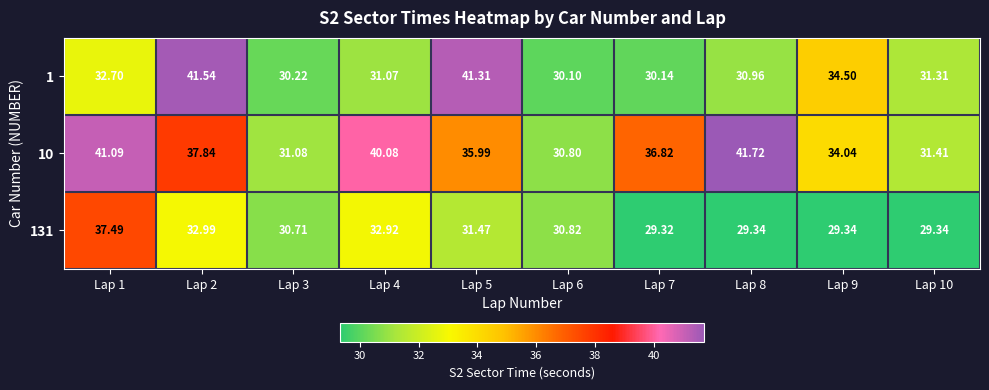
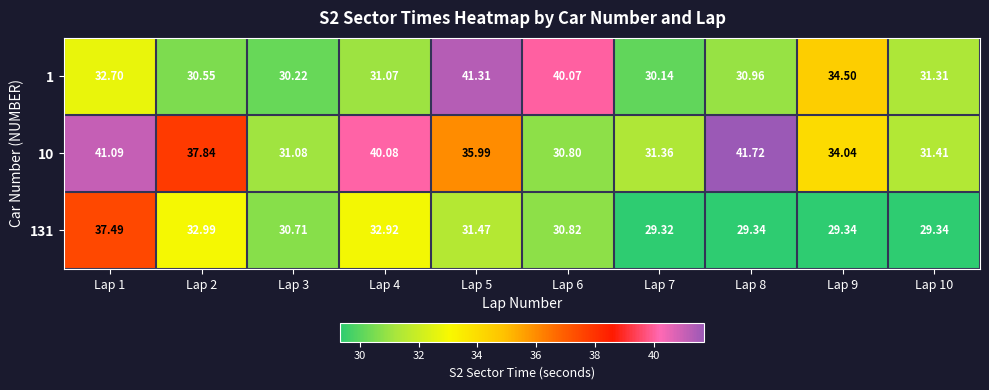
  {
    "1": {
      "Lap 1": 32.70,
-     "Lap 2": 41.54,
+     "Lap 2": 30.55,
      "Lap 3": 30.22,
      "Lap 4": 31.07,
      "Lap 5": 41.31,
-     "Lap 6": 30.10,
+     "Lap 6": 40.07,
      "Lap 7": 30.14,
      "Lap 8": 30.96,
      "Lap 9": 34.50,
      "Lap 10": 31.31
    },
    "10": {
      "Lap 1": 41.09,
      "Lap 2": 37.84,
      "Lap 3": 31.08,
      "Lap 4": 40.08,
      "Lap 5": 35.99,
      "Lap 6": 30.80,
-     "Lap 7": 36.82,
+     "Lap 7": 31.36,
      "Lap 8": 41.72,
      "Lap 9": 34.04,
      "Lap 10": 31.41
    },
    "131": {
      "Lap 1": 37.49,
      "Lap 2": 32.99,
      "Lap 3": 30.71,
      "Lap 4": 32.92,
      "Lap 5": 31.47,
      "Lap 6": 30.82,
      "Lap 7": 29.32,
      "Lap 8": 29.34,
      "Lap 9": 29.34,
      "Lap 10": 29.34
    }
  }
